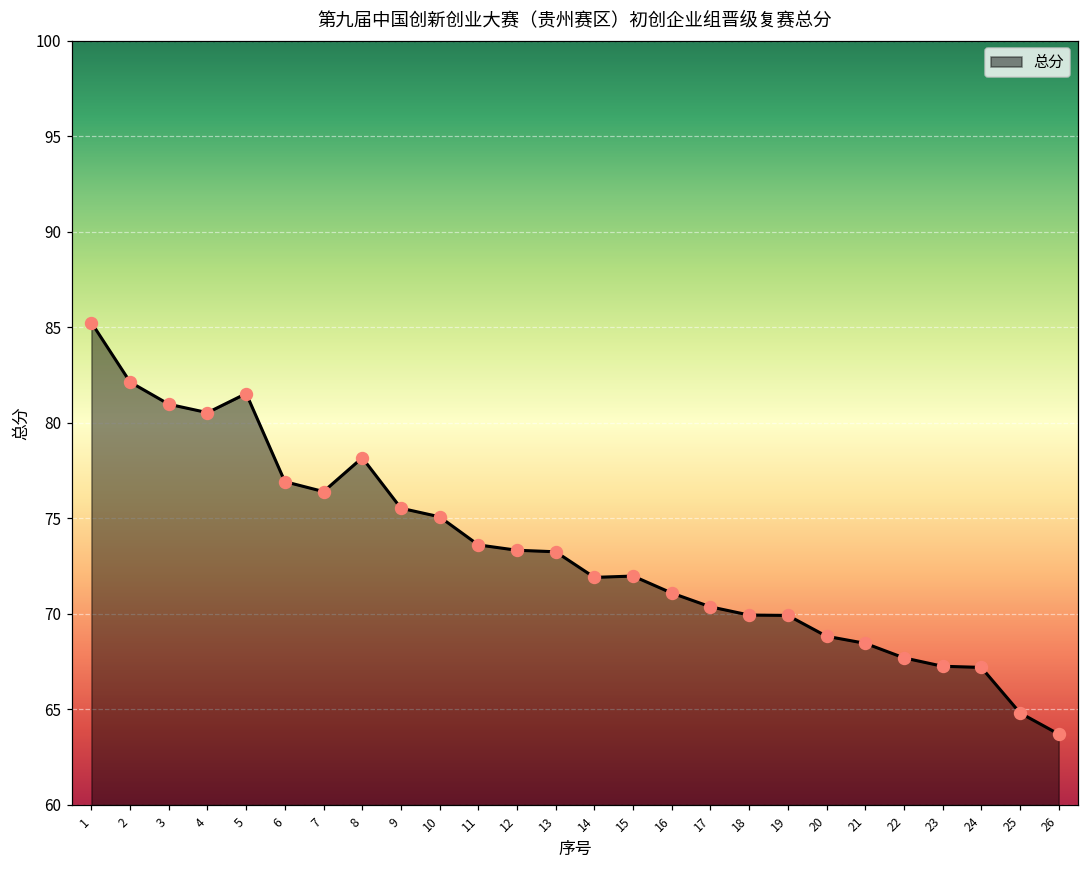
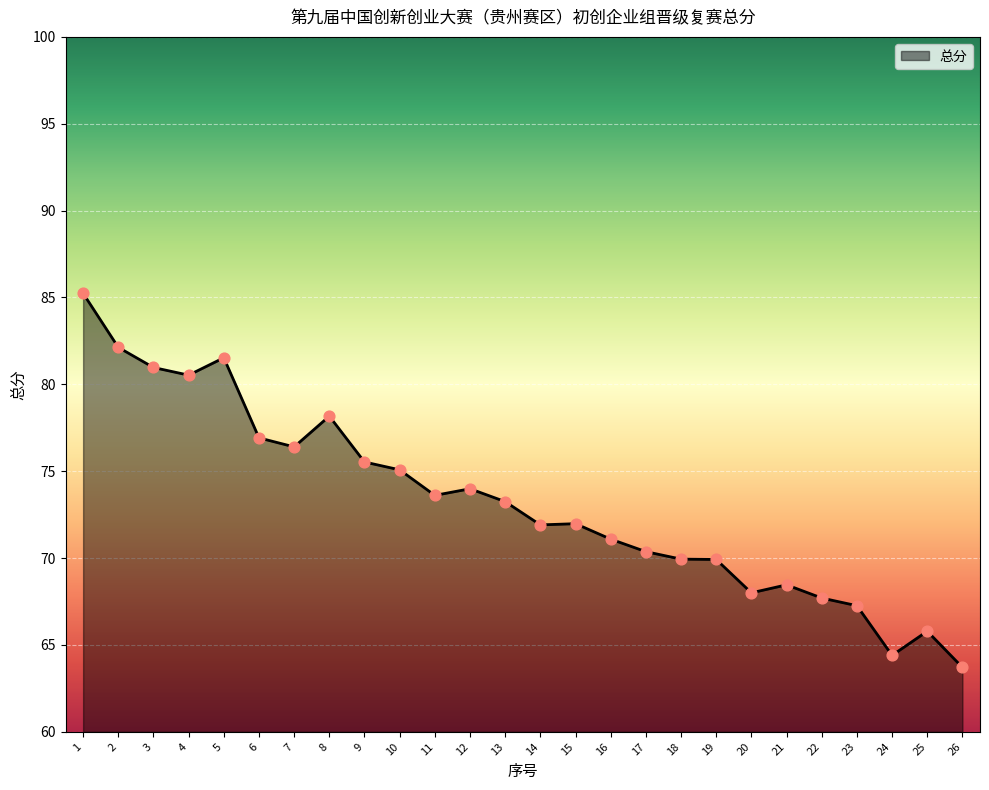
  {
    "1": 85.2,
    "2": 82.1,
    "3": 81.0,
    "4": 80.5,
    "5": 81.5,
    "6": 76.9,
    "7": 76.4,
    "8": 78.2,
    "9": 75.5,
    "10": 75.1,
    "11": 73.6,
-   "12": 73.3,
+   "12": 74.0,
    "13": 73.3,
    "14": 71.9,
    "15": 72.0,
    "16": 71.1,
    "17": 70.4,
    "18": 69.9,
    "19": 69.9,
-   "20": 68.8,
+   "20": 68.0,
    "21": 68.5,
    "22": 67.7,
    "23": 67.3,
-   "24": 67.2,
-   "25": 64.8,
+   "24": 64.4,
+   "25": 65.8,
    "26": 63.7
  }
